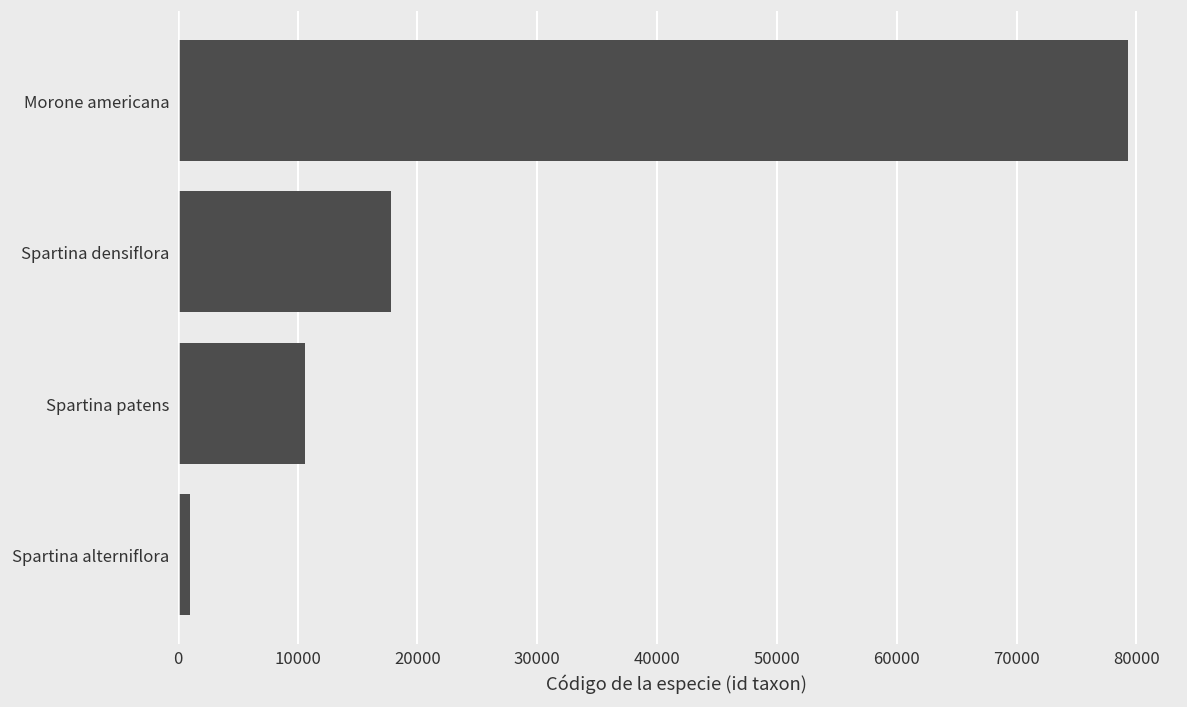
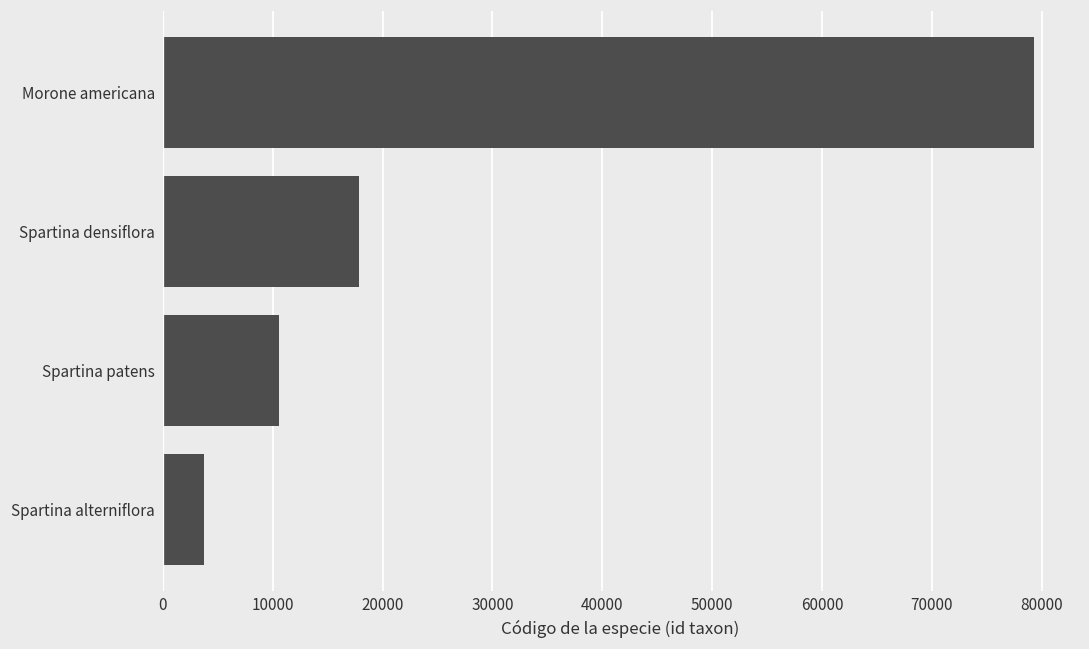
  {
    "Morone americana": 79000,
    "Spartina densiflora": 18000,
    "Spartina patens": 11000,
-   "Spartina alterniflora": 1000
+   "Spartina alterniflora": 4000
  }
